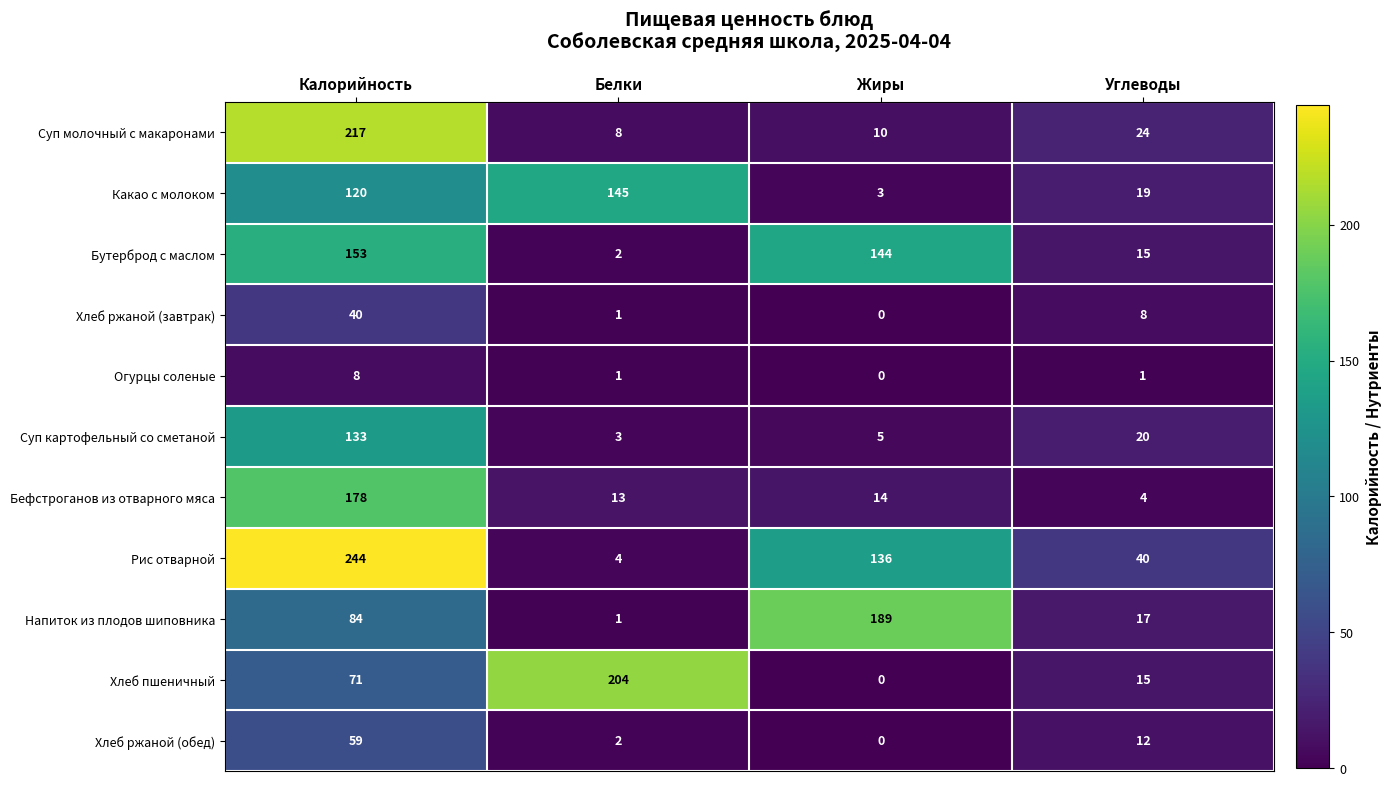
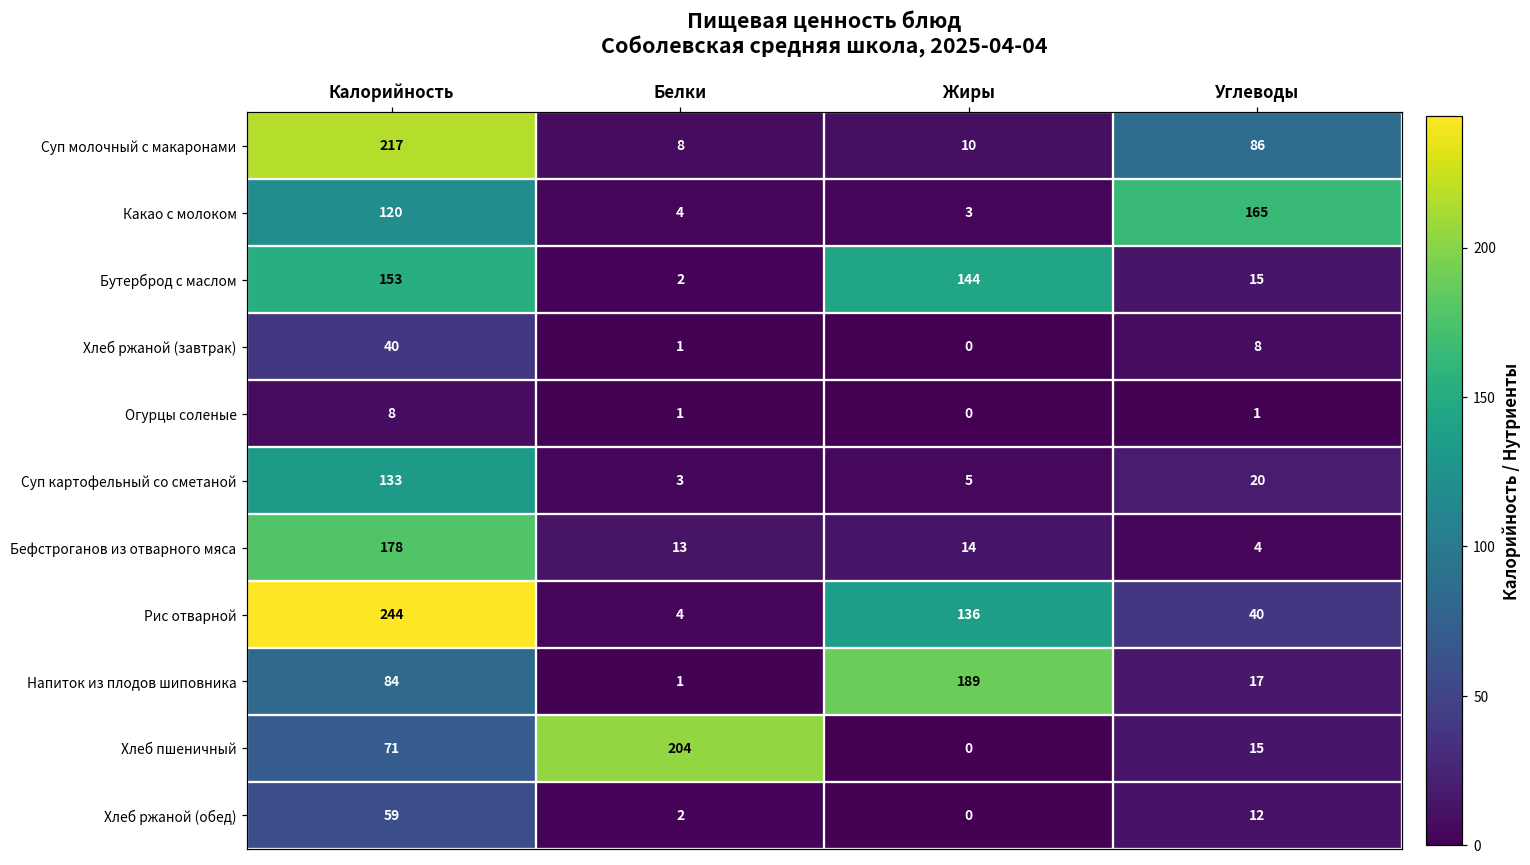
  {
    "Суп молочный с макаронами": {
      "Калорийность": 217,
      "Белки": 8,
      "Жиры": 10,
-     "Углеводы": 24
+     "Углеводы": 86
    },
    "Какао с молоком": {
      "Калорийность": 120,
-     "Белки": 145,
+     "Белки": 4,
      "Жиры": 3,
-     "Углеводы": 19
+     "Углеводы": 165
    },
    "Бутерброд с маслом": {
      "Калорийность": 153,
      "Белки": 2,
      "Жиры": 144,
      "Углеводы": 15
    },
    "Хлеб ржаной (завтрак)": {
      "Калорийность": 40,
      "Белки": 1,
      "Жиры": 0,
      "Углеводы": 8
    },
    "Огурцы соленые": {
      "Калорийность": 8,
      "Белки": 1,
      "Жиры": 0,
      "Углеводы": 1
    },
    "Суп картофельный со сметаной": {
      "Калорийность": 133,
      "Белки": 3,
      "Жиры": 5,
      "Углеводы": 20
    },
    "Бефстроганов из отварного мяса": {
      "Калорийность": 178,
      "Белки": 13,
      "Жиры": 14,
      "Углеводы": 4
    },
    "Рис отварной": {
      "Калорийность": 244,
      "Белки": 4,
      "Жиры": 136,
      "Углеводы": 40
    },
    "Напиток из плодов шиповника": {
      "Калорийность": 84,
      "Белки": 1,
      "Жиры": 189,
      "Углеводы": 17
    },
    "Хлеб пшеничный": {
      "Калорийность": 71,
      "Белки": 204,
      "Жиры": 0,
      "Углеводы": 15
    },
    "Хлеб ржаной (обед)": {
      "Калорийность": 59,
      "Белки": 2,
      "Жиры": 0,
      "Углеводы": 12
    }
  }
